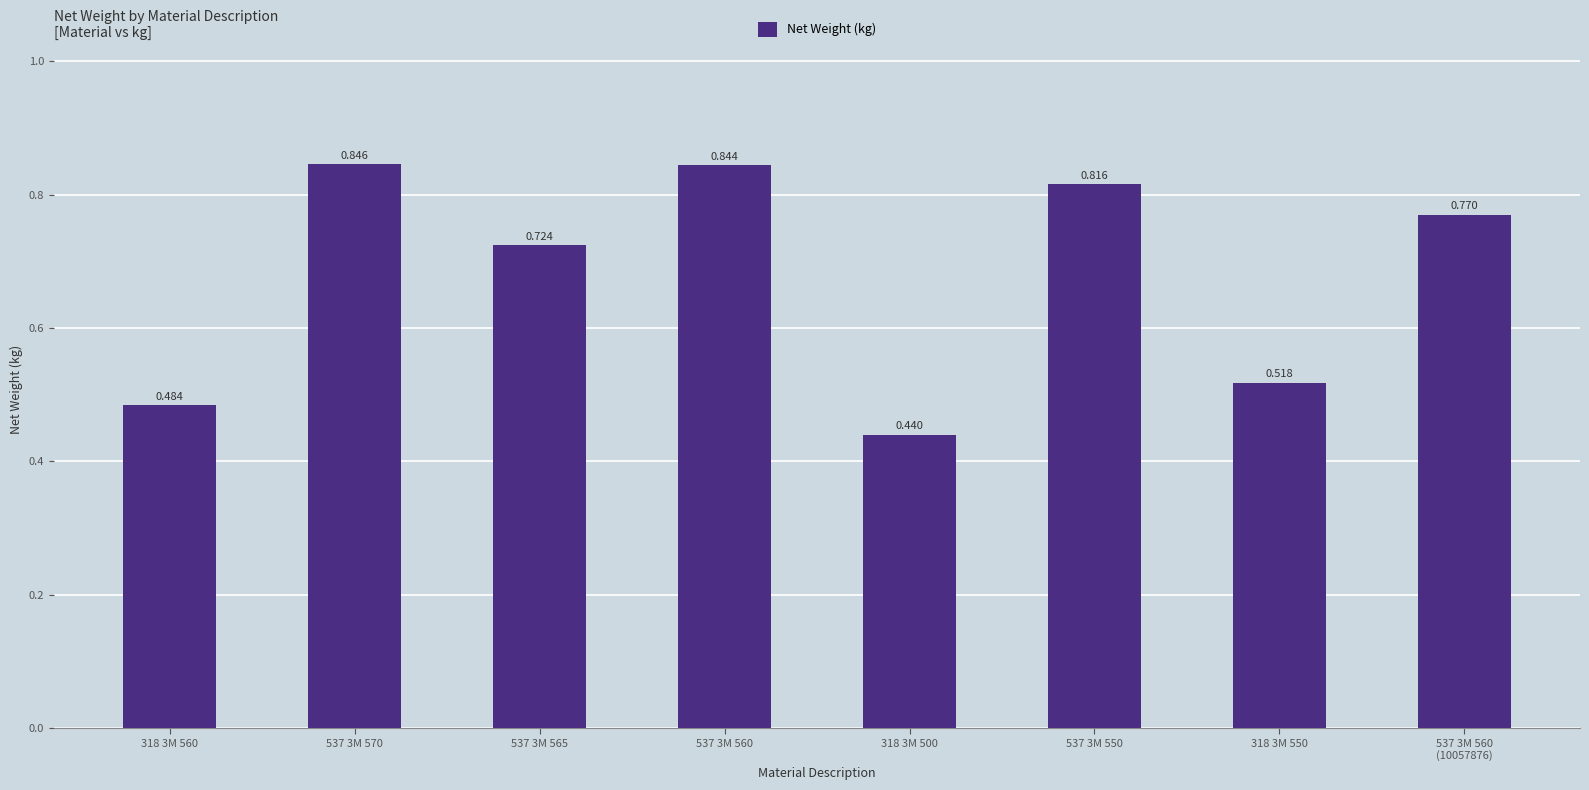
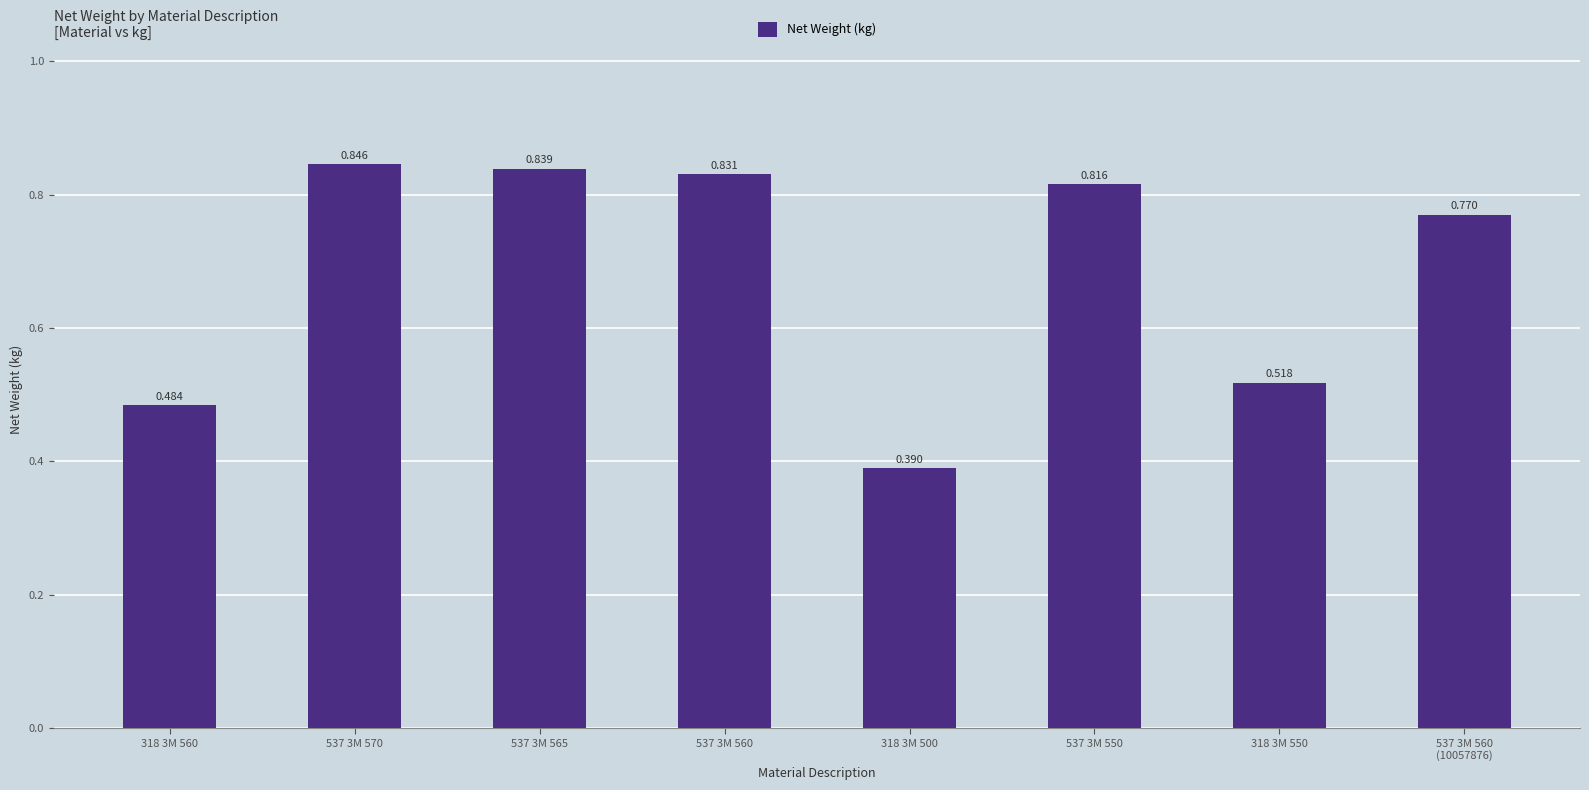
  {
    "318 3M 560": 0.484,
    "537 3M 570": 0.846,
-   "537 3M 565": 0.724,
-   "537 3M 560": 0.844,
-   "318 3M 500": 0.440,
+   "537 3M 565": 0.839,
+   "537 3M 560": 0.831,
+   "318 3M 500": 0.390,
    "537 3M 550": 0.816,
    "318 3M 550": 0.518,
    "537 3M 560 (10057876)": 0.770
  }
